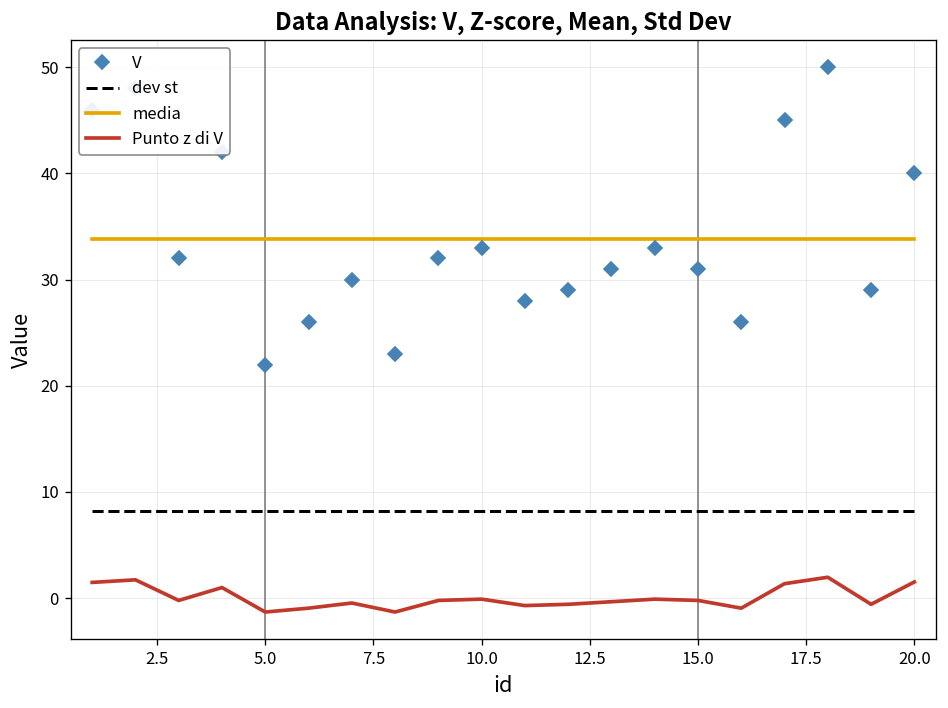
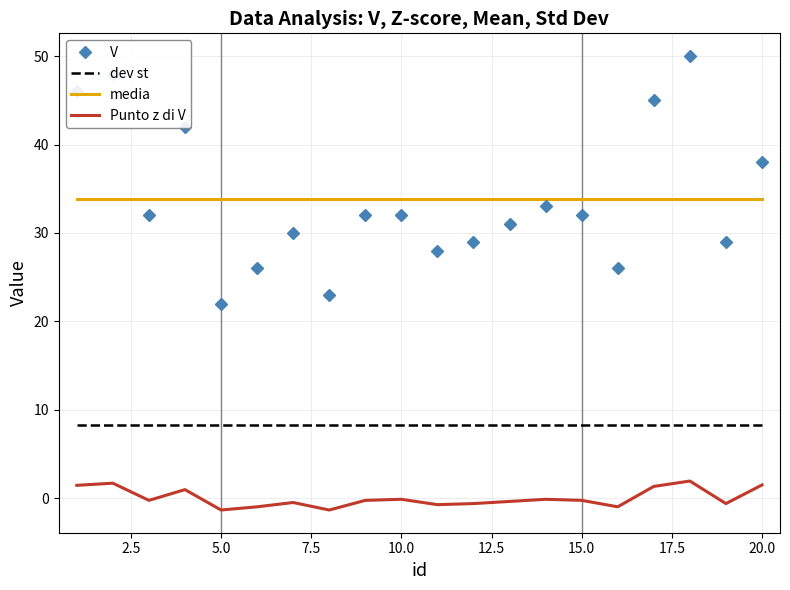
  {
    "V": {
      "5.0": 22,
-     "10.0": 33,
-     "15.0": 31,
-     "20.0": 40
+     "10.0": 32,
+     "15.0": 32,
+     "20.0": 38
    },
    "dev st": {
      "5.0": 8,
      "10.0": 8,
      "15.0": 8,
      "20.0": 8
    },
    "media": {
      "5.0": 34,
      "10.0": 34,
      "15.0": 34,
      "20.0": 34
    },
    "Punto z di V": {
      "5.0": -1,
      "10.0": 0,
      "15.0": 0,
      "20.0": 2
    }
  }
